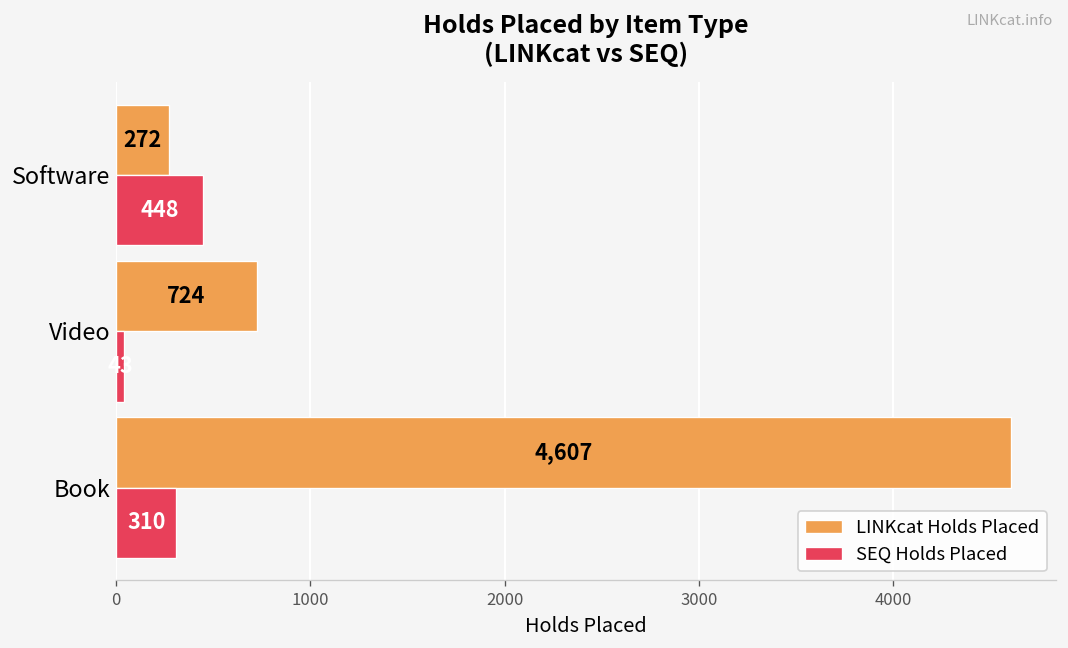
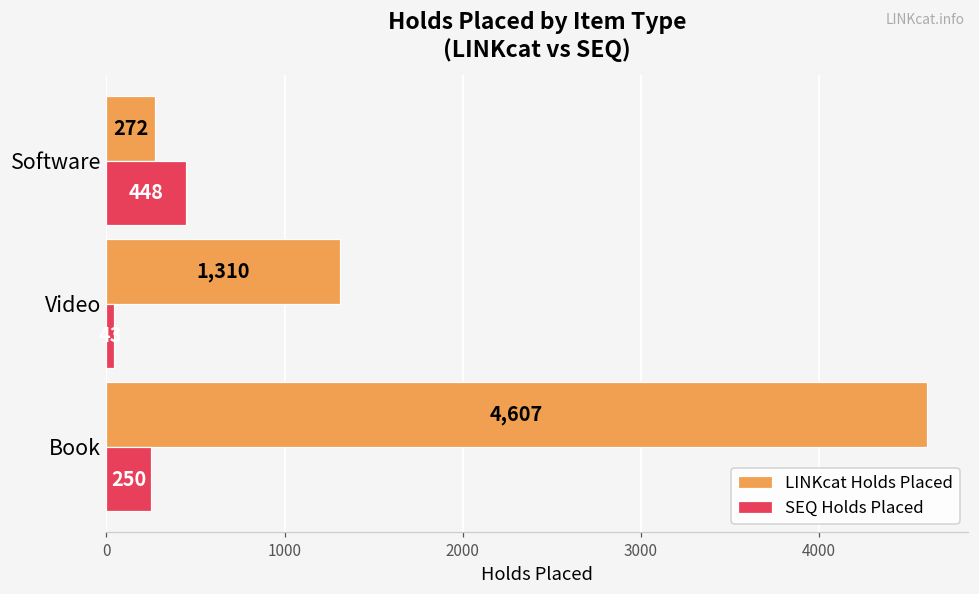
  {
    "LINKcat Holds Placed": {
      "Software": "272",
-     "Video": "724",
+     "Video": "1,310",
      "Book": "4,607"
    },
    "SEQ Holds Placed": {
      "Software": "448",
-     "Book": "310"
+     "Book": "250"
    }
  }
